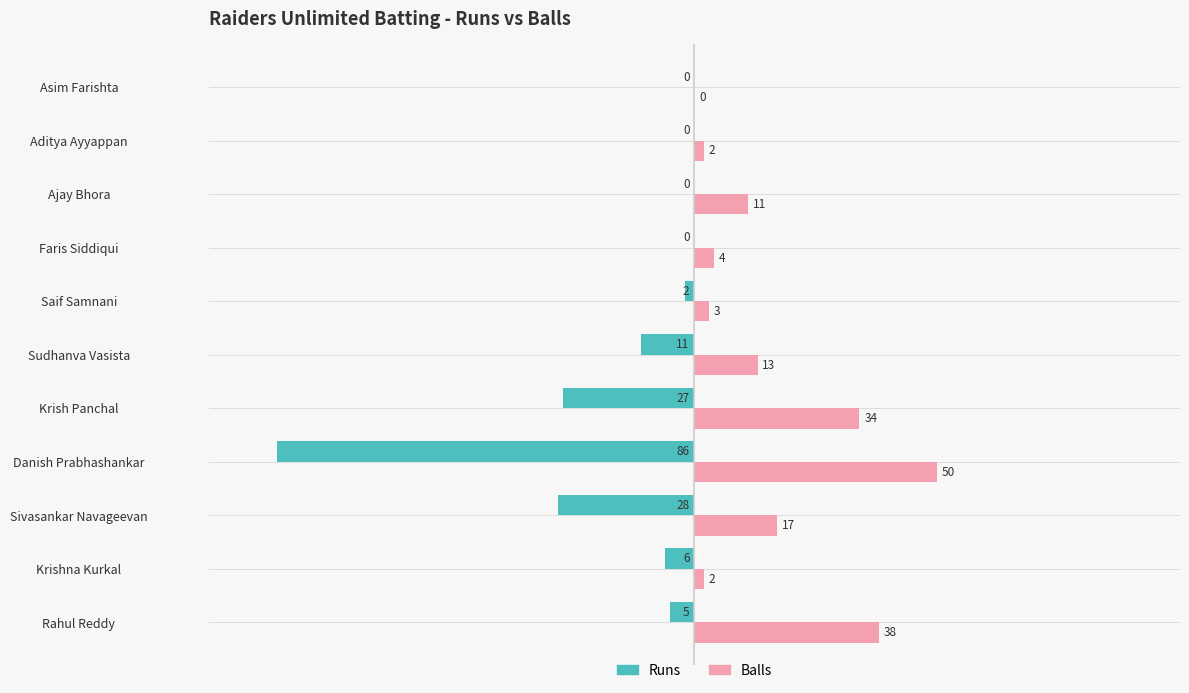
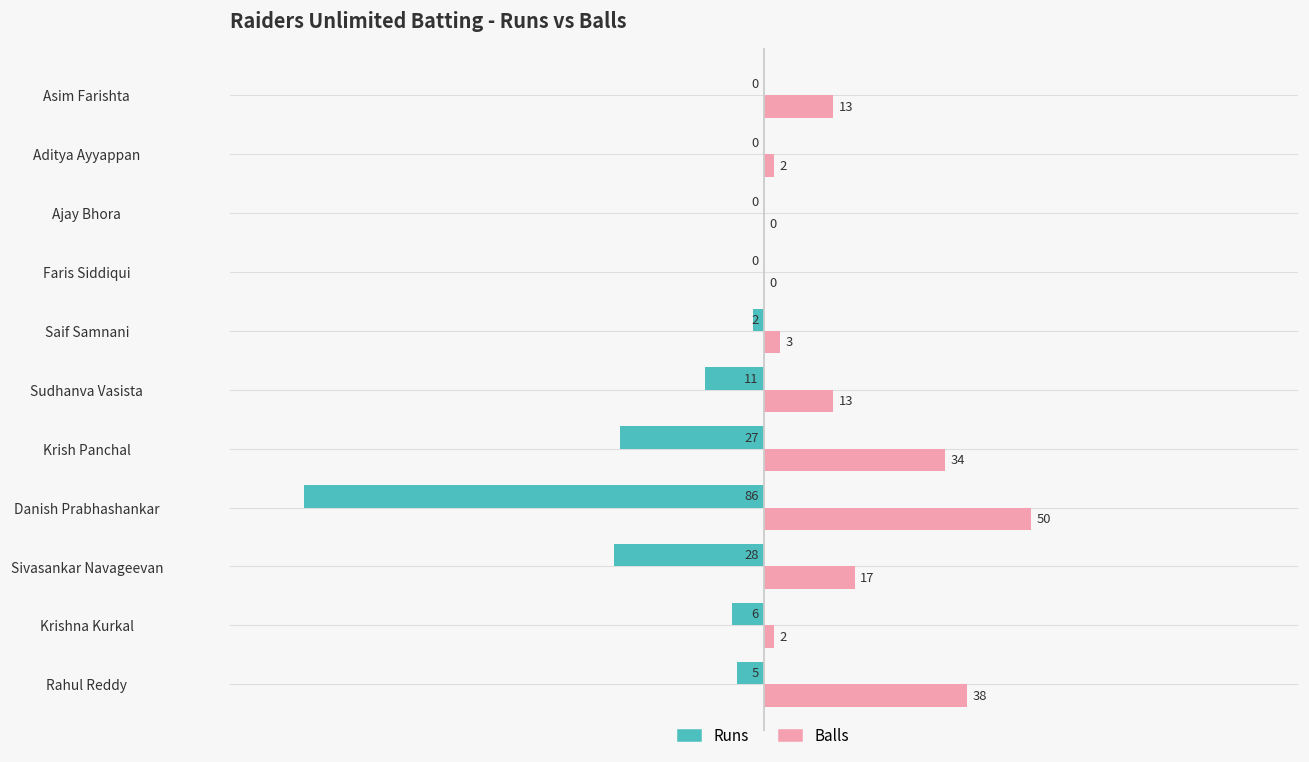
  {
    "Runs": {
      "Asim Farishta": 0,
      "Aditya Ayyappan": 0,
      "Ajay Bhora": 0,
      "Faris Siddiqui": 0
    },
    "Balls": {
-     "Asim Farishta": 0,
+     "Asim Farishta": 13,
      "Aditya Ayyappan": 2,
-     "Ajay Bhora": 11,
-     "Faris Siddiqui": 4,
+     "Ajay Bhora": 0,
+     "Faris Siddiqui": 0,
      "Saif Samnani": 3,
      "Sudhanva Vasista": 13,
      "Krish Panchal": 34,
      "Danish Prabhashankar": 50,
      "Sivasankar Navageevan": 17,
      "Krishna Kurkal": 2,
      "Rahul Reddy": 38
    }
  }
